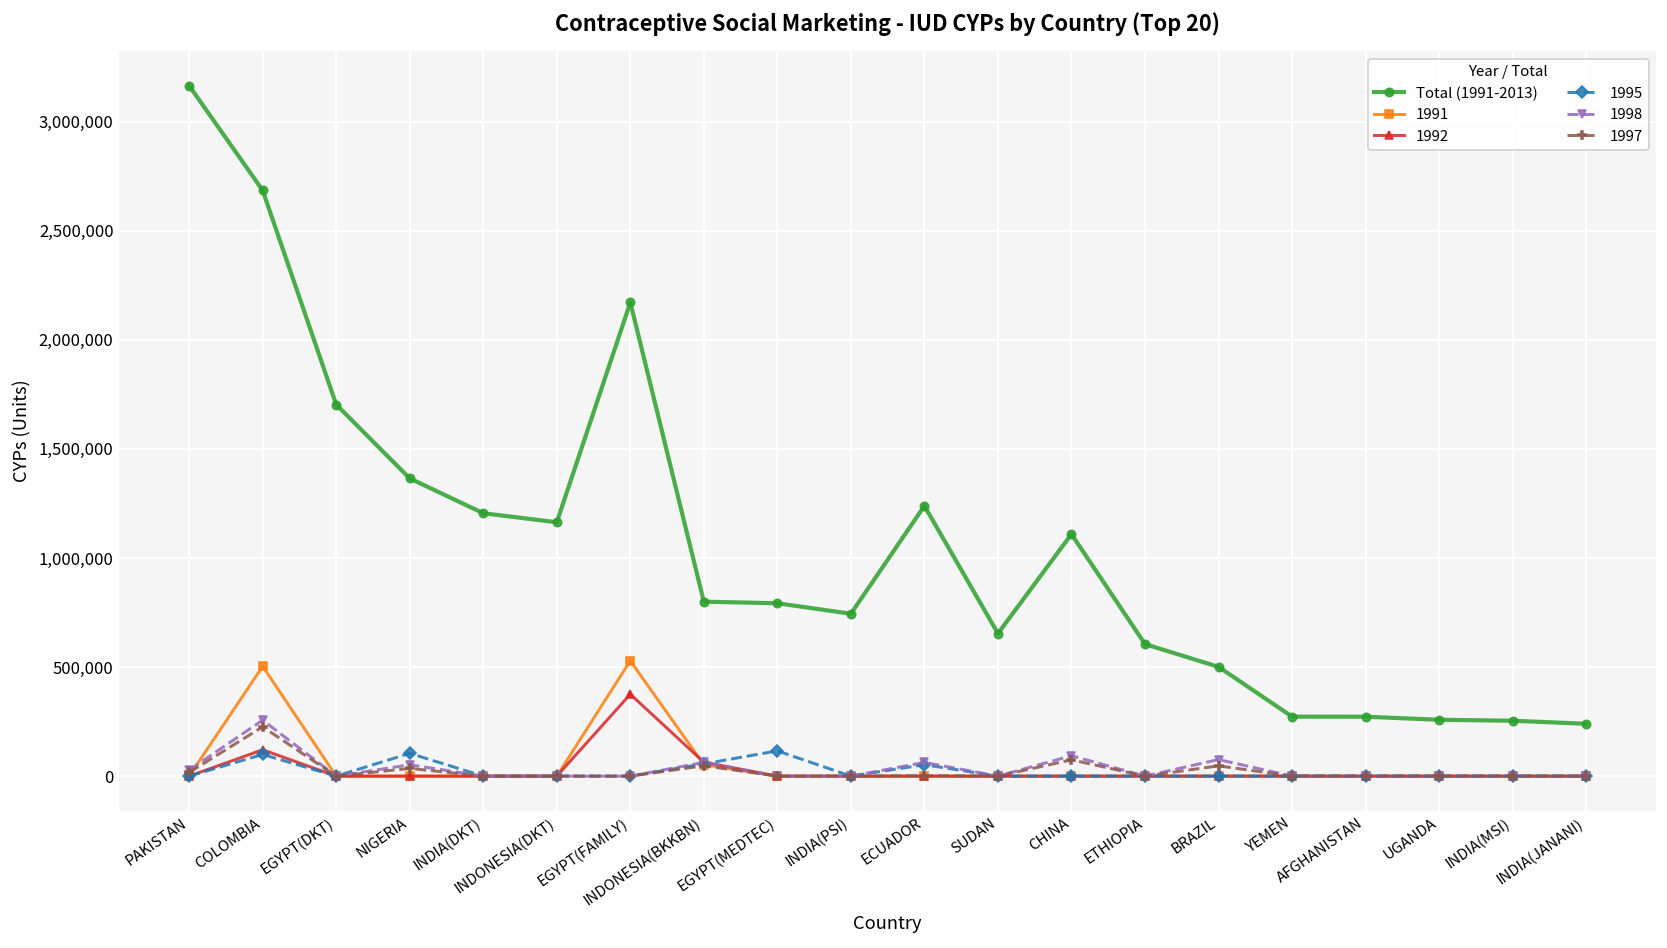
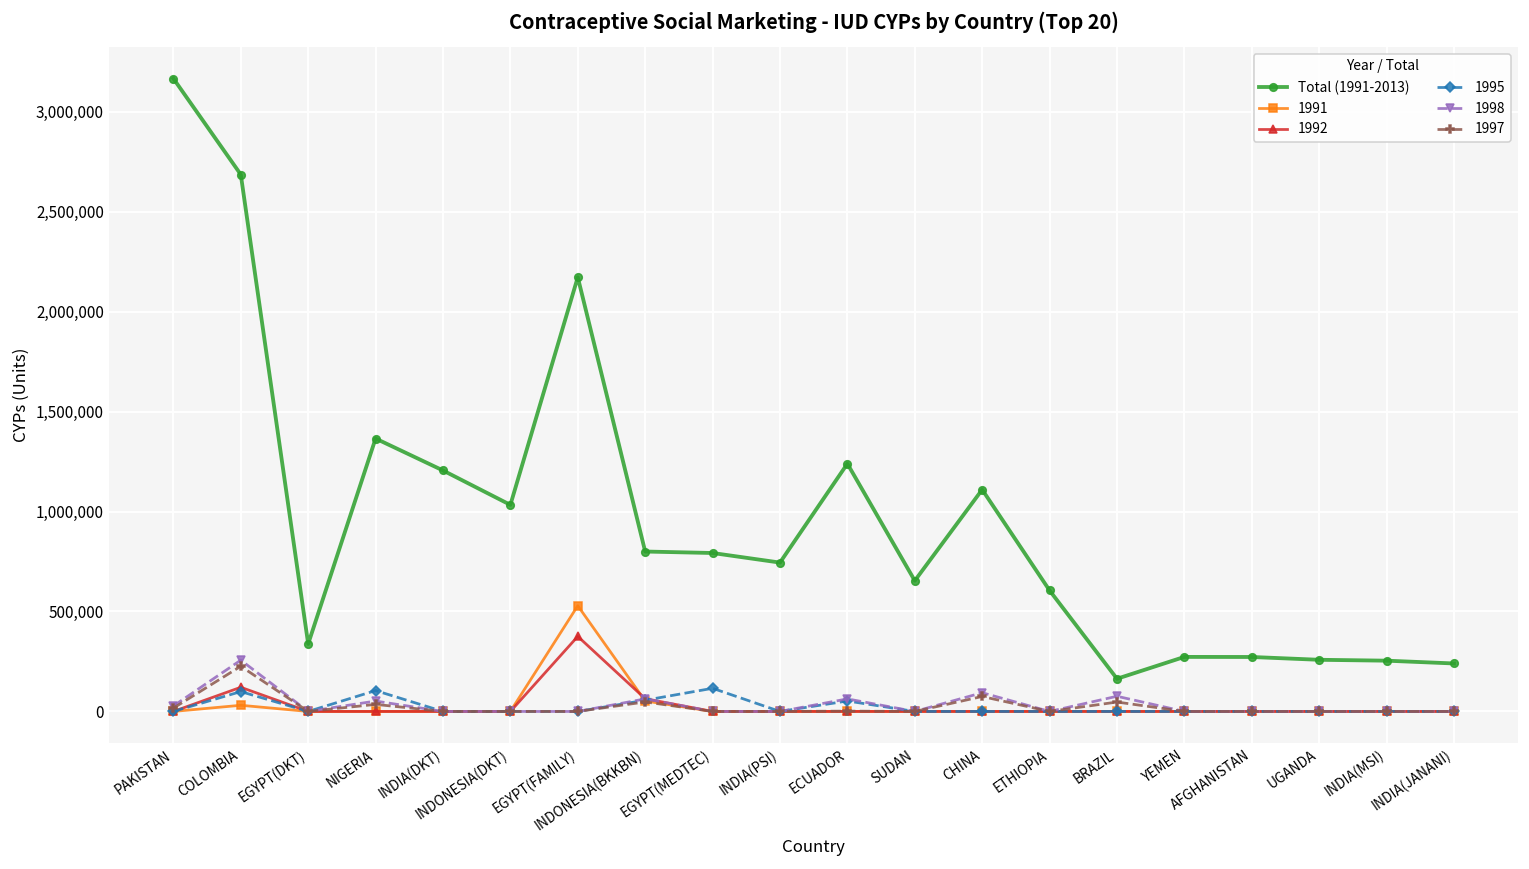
  {
    "Total (1991-2013)": {
      "PAKISTAN": "3,170,000",
      "COLOMBIA": "2,690,000",
-     "EGYPT(DKT)": "1,700,000",
+     "EGYPT(DKT)": "340,000",
      "NIGERIA": "1,370,000",
      "INDIA(DKT)": "1,210,000",
-     "INDONESIA(DKT)": "1,160,000",
+     "INDONESIA(DKT)": "1,030,000",
      "EGYPT(FAMILY)": "2,170,000",
      "INDONESIA(BKKBN)": "800,000",
      "EGYPT(MEDTEC)": "790,000",
      "INDIA(PSI)": "740,000",
      "ECUADOR": "1,240,000",
      "SUDAN": "650,000",
      "CHINA": "1,110,000",
      "ETHIOPIA": "610,000",
-     "BRAZIL": "500,000",
+     "BRAZIL": "160,000",
      "YEMEN": "270,000",
      "AFGHANISTAN": "270,000",
      "UGANDA": "260,000",
      "INDIA(MSI)": "250,000",
      "INDIA(JANANI)": "240,000"
    },
    "1991": {
-     "COLOMBIA": "500,000",
+     "COLOMBIA": "30,000",
      "EGYPT(FAMILY)": "530,000"
    },
    "1992": {
      "COLOMBIA": "120,000",
      "EGYPT(FAMILY)": "380,000"
    },
    "1995": {
      "COLOMBIA": "100,000",
      "NIGERIA": "100,000",
      "EGYPT(MEDTEC)": "120,000"
    },
    "1998": {
      "COLOMBIA": "260,000",
      "NIGERIA": "50,000",
      "CHINA": "90,000",
      "BRAZIL": "80,000"
    },
    "1997": {
      "COLOMBIA": "230,000",
      "NIGERIA": "40,000",
      "CHINA": "70,000",
      "BRAZIL": "50,000"
    }
  }
